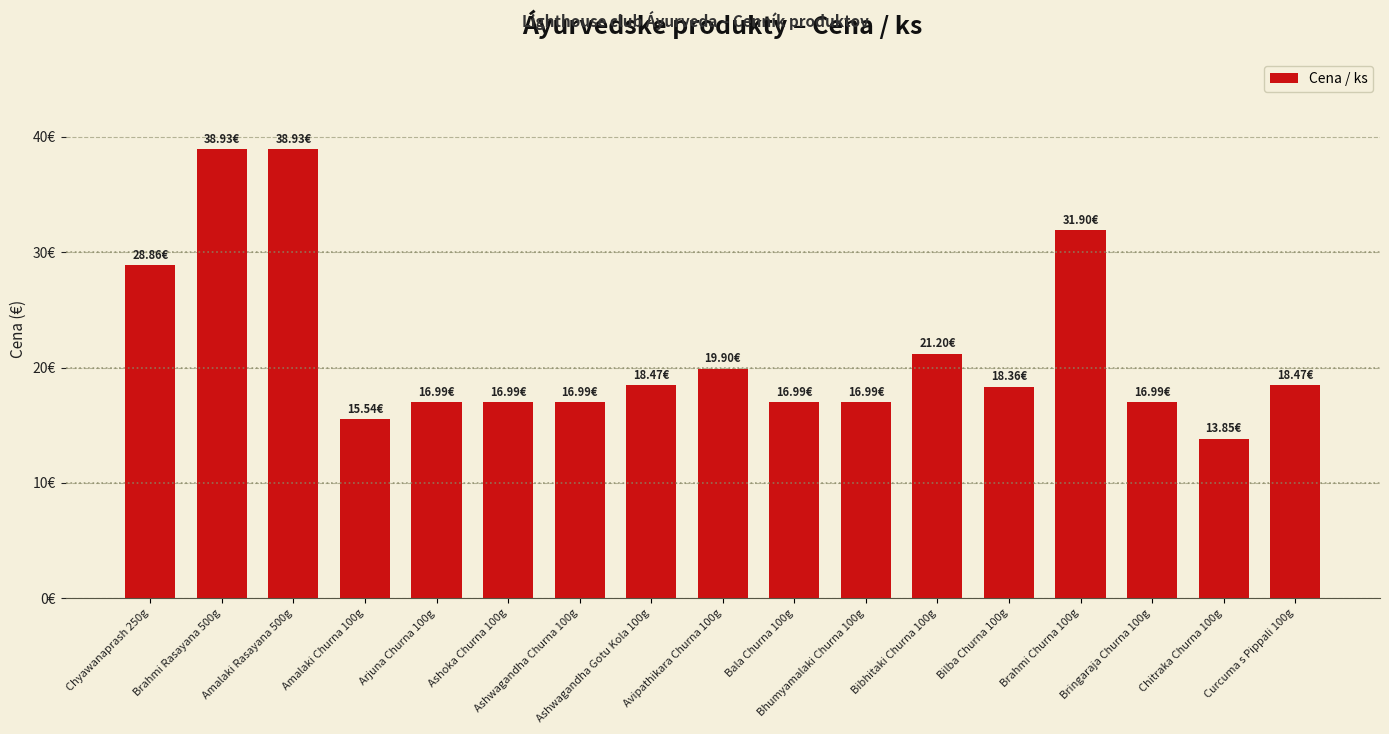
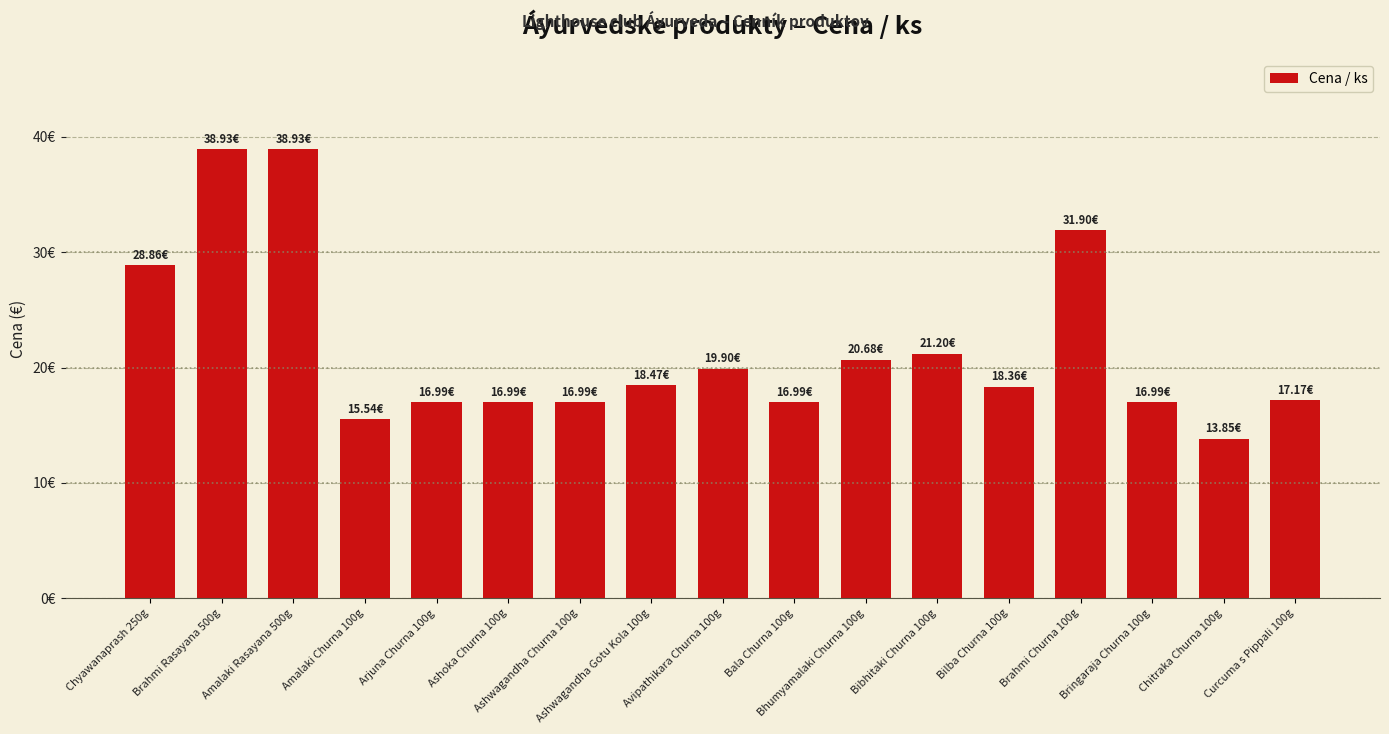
  {
    "Chyawanaprash 250g": "28.86€",
    "Brahmi Rasayana 500g": "38.93€",
    "Amalaki Rasayana 500g": "38.93€",
    "Amalaki Churna 100g": "15.54€",
    "Arjuna Churna 100g": "16.99€",
    "Ashoka Churna 100g": "16.99€",
    "Ashwagandha Churna 100g": "16.99€",
    "Ashwagandha Gotu Kola 100g": "18.47€",
    "Avipathikara Churna 100g": "19.90€",
    "Bala Churna 100g": "16.99€",
-   "Bhumyamalaki Churna 100g": "16.99€",
+   "Bhumyamalaki Churna 100g": "20.68€",
    "Bibhitaki Churna 100g": "21.20€",
    "Bilba Churna 100g": "18.36€",
    "Brahmi Churna 100g": "31.90€",
    "Bringaraja Churna 100g": "16.99€",
    "Chitraka Churna 100g": "13.85€",
-   "Curcuma s Pippali 100g": "18.47€"
+   "Curcuma s Pippali 100g": "17.17€"
  }
